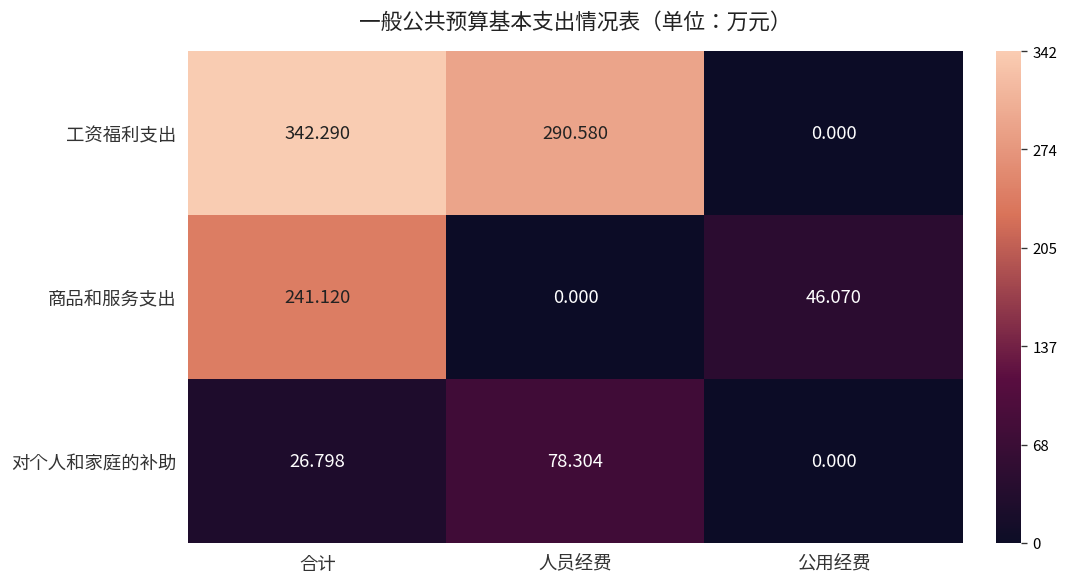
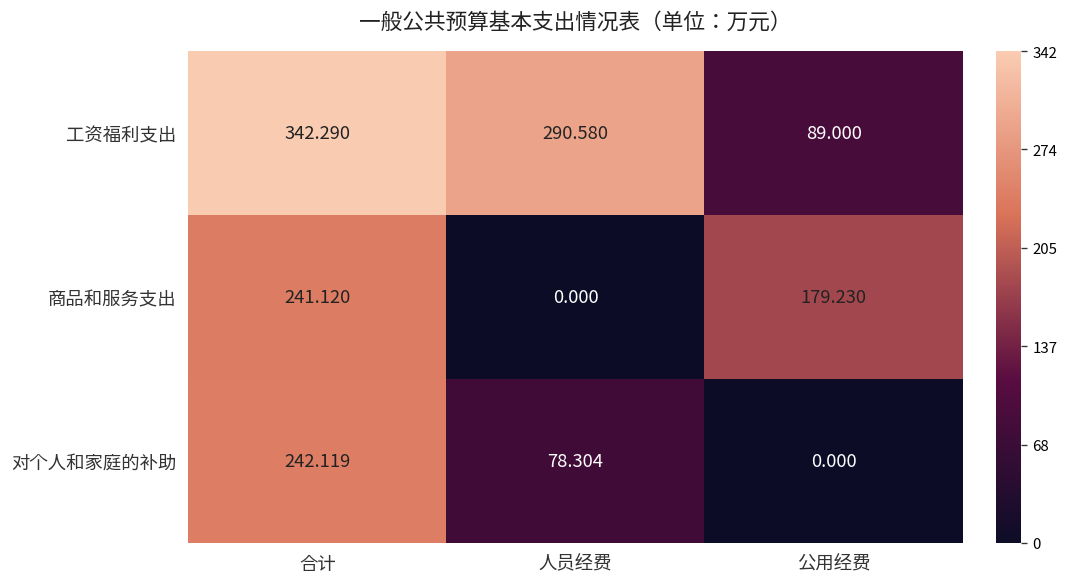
  {
    "工资福利支出": {
      "合计": 342.290,
      "人员经费": 290.580,
-     "公用经费": 0.000
+     "公用经费": 89.000
    },
    "商品和服务支出": {
      "合计": 241.120,
      "人员经费": 0.000,
-     "公用经费": 46.070
+     "公用经费": 179.230
    },
    "对个人和家庭的补助": {
-     "合计": 26.798,
+     "合计": 242.119,
      "人员经费": 78.304,
      "公用经费": 0.000
    }
  }
